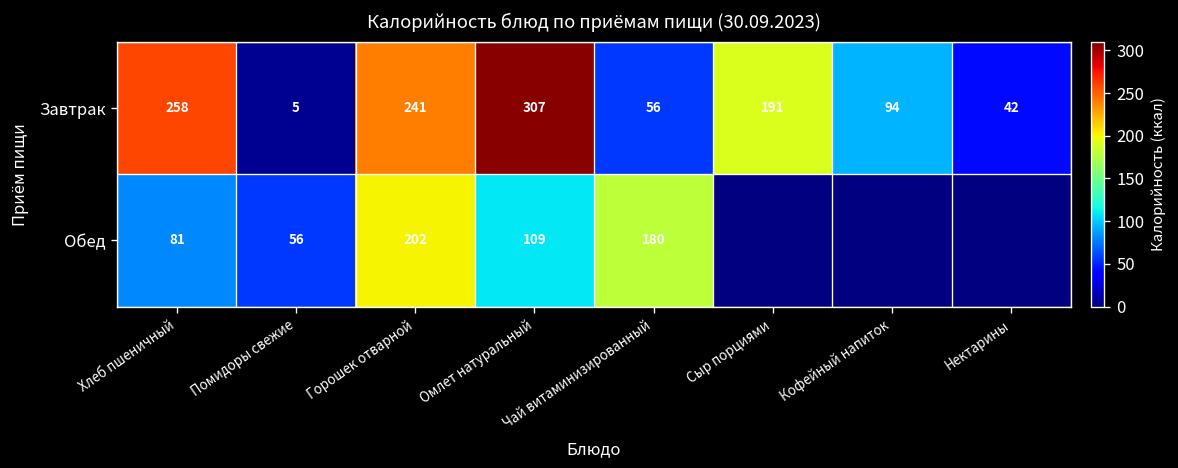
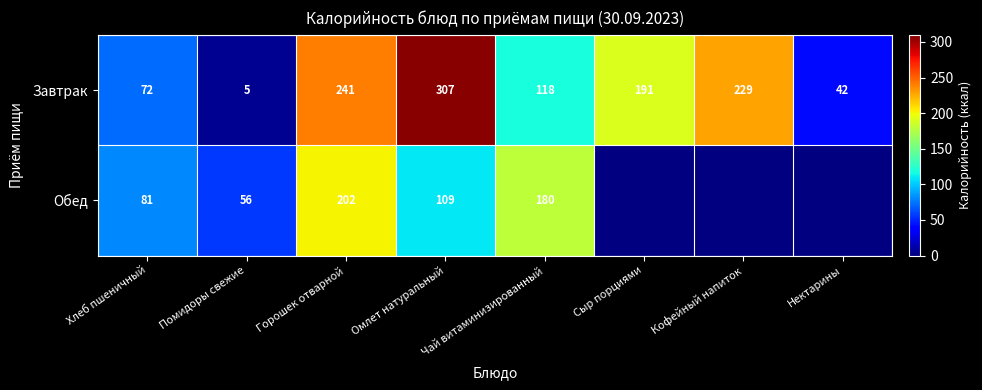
  {
    "Завтрак": {
-     "Хлеб пшеничный": 258,
+     "Хлеб пшеничный": 72,
      "Помидоры свежие": 5,
      "Горошек отварной": 241,
      "Омлет натуральный": 307,
-     "Чай витаминизированный": 56,
+     "Чай витаминизированный": 118,
      "Сыр порциями": 191,
-     "Кофейный напиток": 94,
+     "Кофейный напиток": 229,
      "Нектарины": 42
    },
    "Обед": {
      "Хлеб пшеничный": 81,
      "Помидоры свежие": 56,
      "Горошек отварной": 202,
      "Омлет натуральный": 109,
      "Чай витаминизированный": 180
    }
  }
